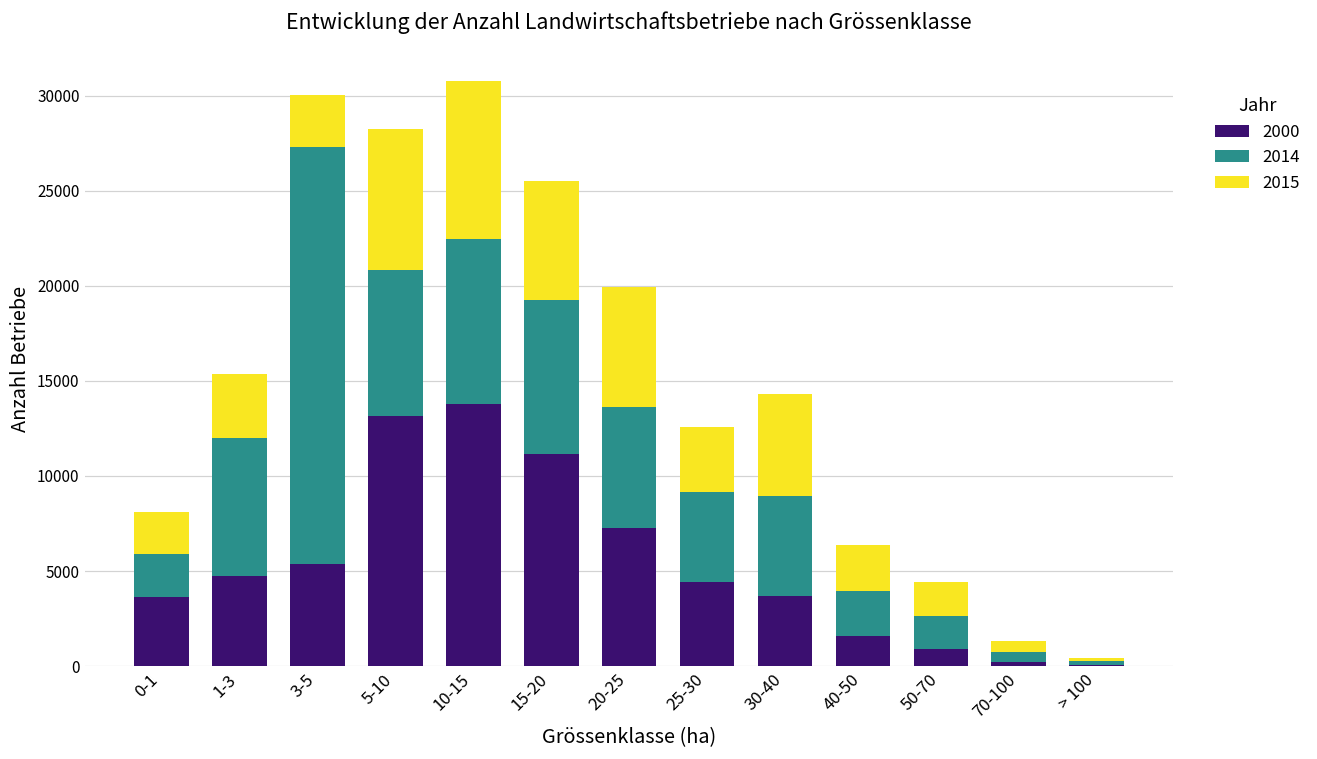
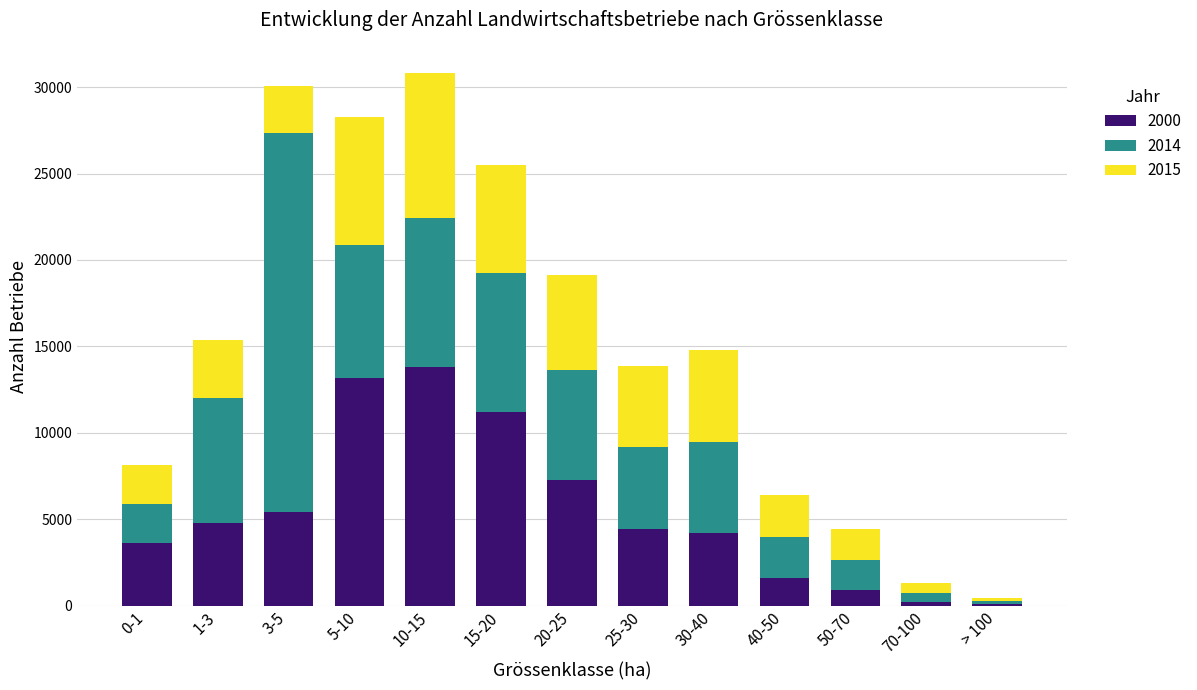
  {
    "2000": {
      "0-1": 3600,
      "1-3": 4800,
      "3-5": 5400,
      "5-10": 13100,
      "10-15": 13800,
      "15-20": 11200,
      "20-25": 7200,
      "25-30": 4400,
-     "30-40": 3700,
+     "30-40": 4200,
      "40-50": 1600,
      "50-70": 900,
      "70-100": 200
    },
    "2014": {
      "0-1": 2300,
      "1-3": 7300,
      "3-5": 21900,
      "5-10": 7700,
      "10-15": 8600,
      "15-20": 8100,
      "20-25": 6400,
      "25-30": 4700,
      "30-40": 5300,
      "40-50": 2400,
      "50-70": 1700,
      "70-100": 500,
      "> 100": 200
    },
    "2015": {
      "0-1": 2200,
      "1-3": 3300,
      "3-5": 2700,
      "5-10": 7400,
      "10-15": 8300,
      "15-20": 6200,
-     "20-25": 6300,
-     "25-30": 3400,
+     "20-25": 5500,
+     "25-30": 4700,
      "30-40": 5300,
      "40-50": 2400,
      "50-70": 1800,
      "70-100": 600,
      "> 100": 200
    }
  }
